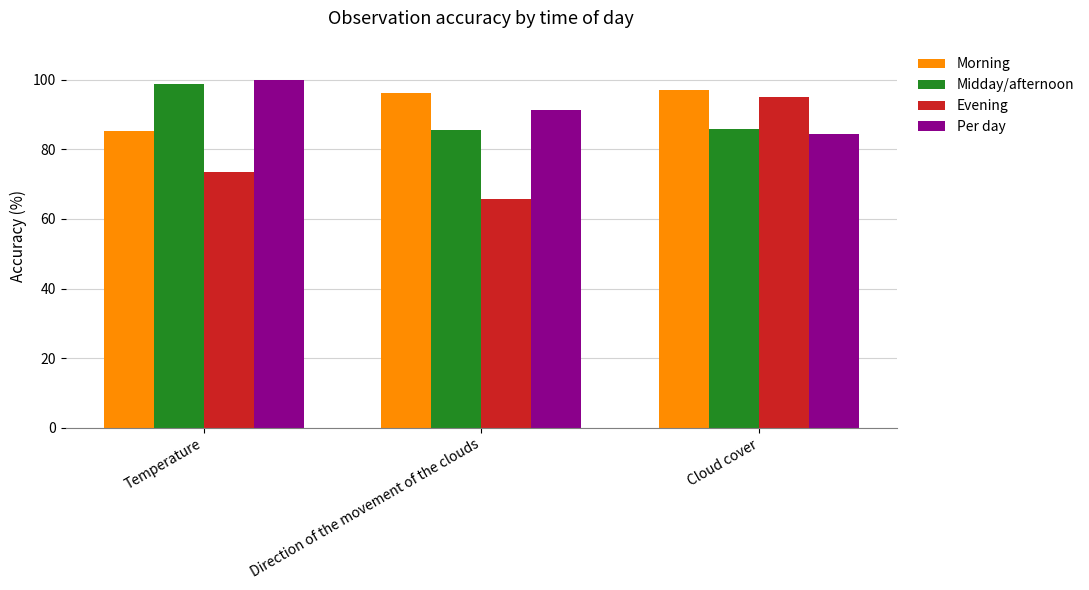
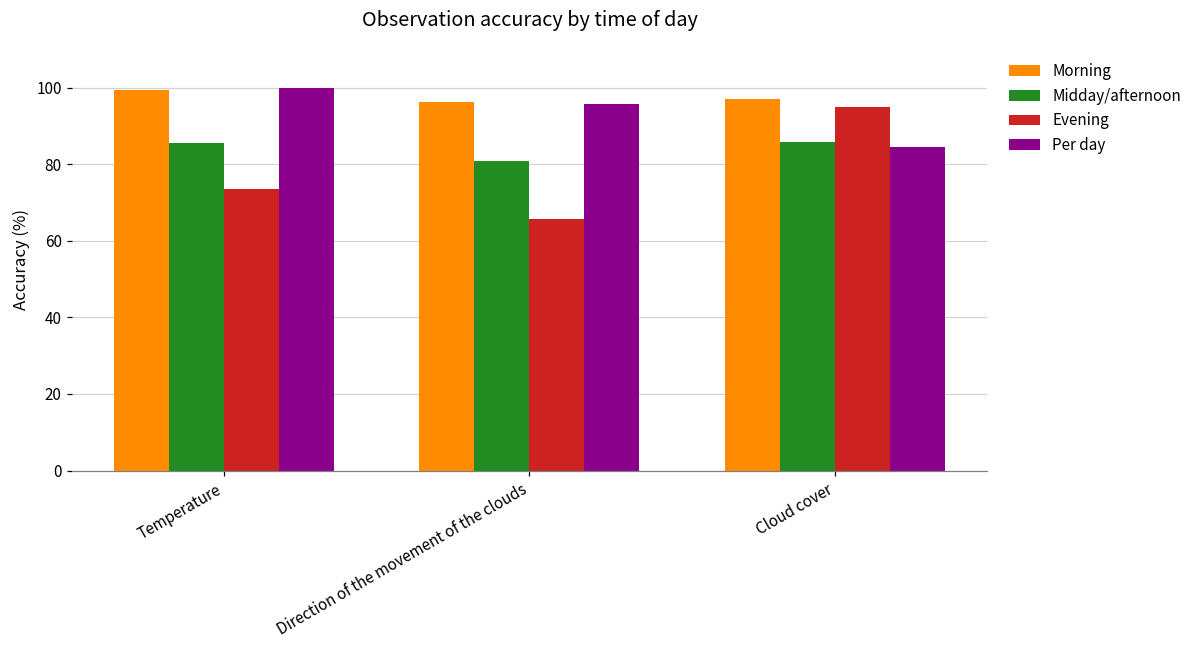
  {
    "Morning": {
-     "Temperature": 85,
+     "Temperature": 99,
      "Direction of the movement of the clouds": 96,
      "Cloud cover": 97
    },
    "Midday/afternoon": {
-     "Temperature": 99,
-     "Direction of the movement of the clouds": 86,
+     "Temperature": 86,
+     "Direction of the movement of the clouds": 81,
      "Cloud cover": 86
    },
    "Evening": {
      "Temperature": 74,
      "Direction of the movement of the clouds": 66,
      "Cloud cover": 95
    },
    "Per day": {
      "Temperature": 100,
-     "Direction of the movement of the clouds": 91,
+     "Direction of the movement of the clouds": 96,
      "Cloud cover": 85
    }
  }
